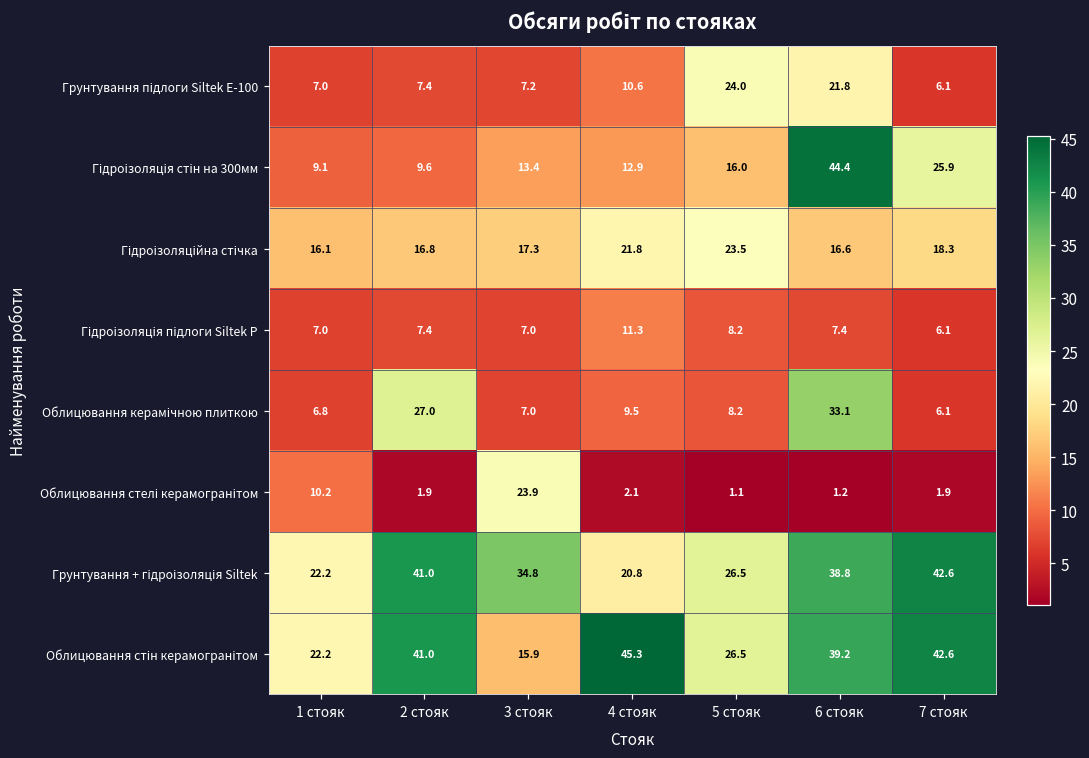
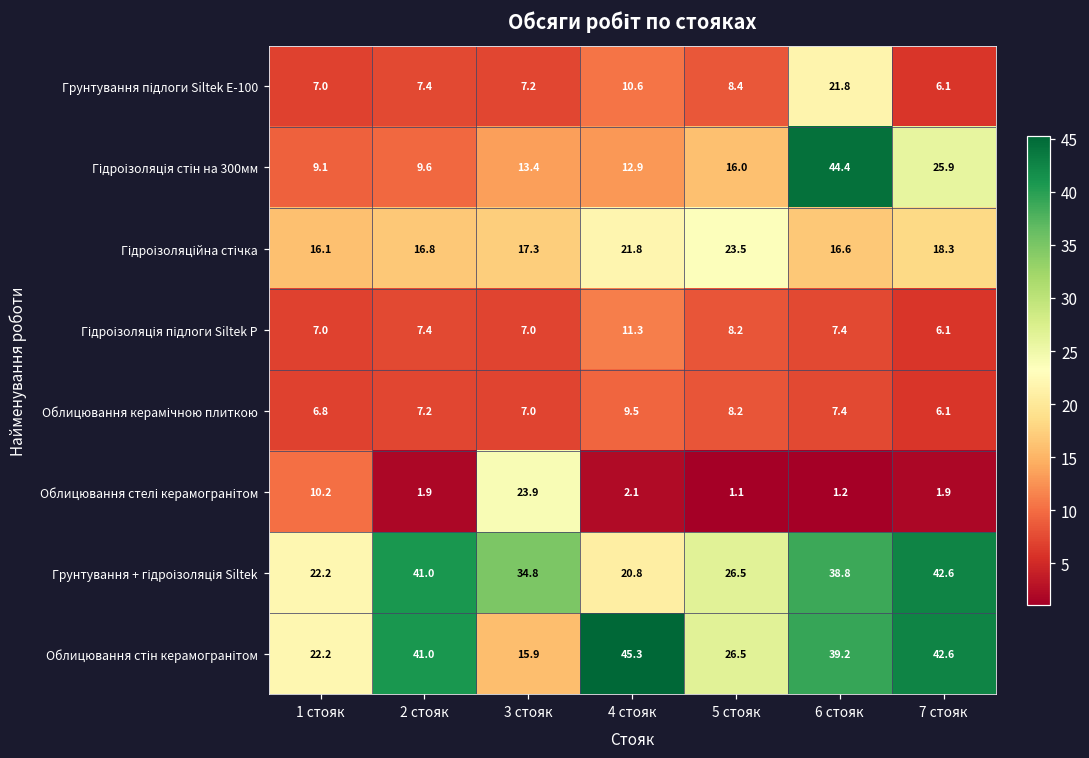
  {
    "Грунтування підлоги Siltek Е-100": {
      "1 стояк": 7.0,
      "2 стояк": 7.4,
      "3 стояк": 7.2,
      "4 стояк": 10.6,
-     "5 стояк": 24.0,
+     "5 стояк": 8.4,
      "6 стояк": 21.8,
      "7 стояк": 6.1
    },
    "Гідроізоляція стін на 300мм": {
      "1 стояк": 9.1,
      "2 стояк": 9.6,
      "3 стояк": 13.4,
      "4 стояк": 12.9,
      "5 стояк": 16.0,
      "6 стояк": 44.4,
      "7 стояк": 25.9
    },
    "Гідроізоляційна стічка": {
      "1 стояк": 16.1,
      "2 стояк": 16.8,
      "3 стояк": 17.3,
      "4 стояк": 21.8,
      "5 стояк": 23.5,
      "6 стояк": 16.6,
      "7 стояк": 18.3
    },
    "Гідроізоляція підлоги Siltek P": {
      "1 стояк": 7.0,
      "2 стояк": 7.4,
      "3 стояк": 7.0,
      "4 стояк": 11.3,
      "5 стояк": 8.2,
      "6 стояк": 7.4,
      "7 стояк": 6.1
    },
    "Облицювання керамічною плиткою": {
      "1 стояк": 6.8,
-     "2 стояк": 27.0,
+     "2 стояк": 7.2,
      "3 стояк": 7.0,
      "4 стояк": 9.5,
      "5 стояк": 8.2,
-     "6 стояк": 33.1,
+     "6 стояк": 7.4,
      "7 стояк": 6.1
    },
    "Облицювання стелі керамогранітом": {
      "1 стояк": 10.2,
      "2 стояк": 1.9,
      "3 стояк": 23.9,
      "4 стояк": 2.1,
      "5 стояк": 1.1,
      "6 стояк": 1.2,
      "7 стояк": 1.9
    },
    "Грунтування + гідроізоляція Siltek": {
      "1 стояк": 22.2,
      "2 стояк": 41.0,
      "3 стояк": 34.8,
      "4 стояк": 20.8,
      "5 стояк": 26.5,
      "6 стояк": 38.8,
      "7 стояк": 42.6
    },
    "Облицювання стін керамогранітом": {
      "1 стояк": 22.2,
      "2 стояк": 41.0,
      "3 стояк": 15.9,
      "4 стояк": 45.3,
      "5 стояк": 26.5,
      "6 стояк": 39.2,
      "7 стояк": 42.6
    }
  }
